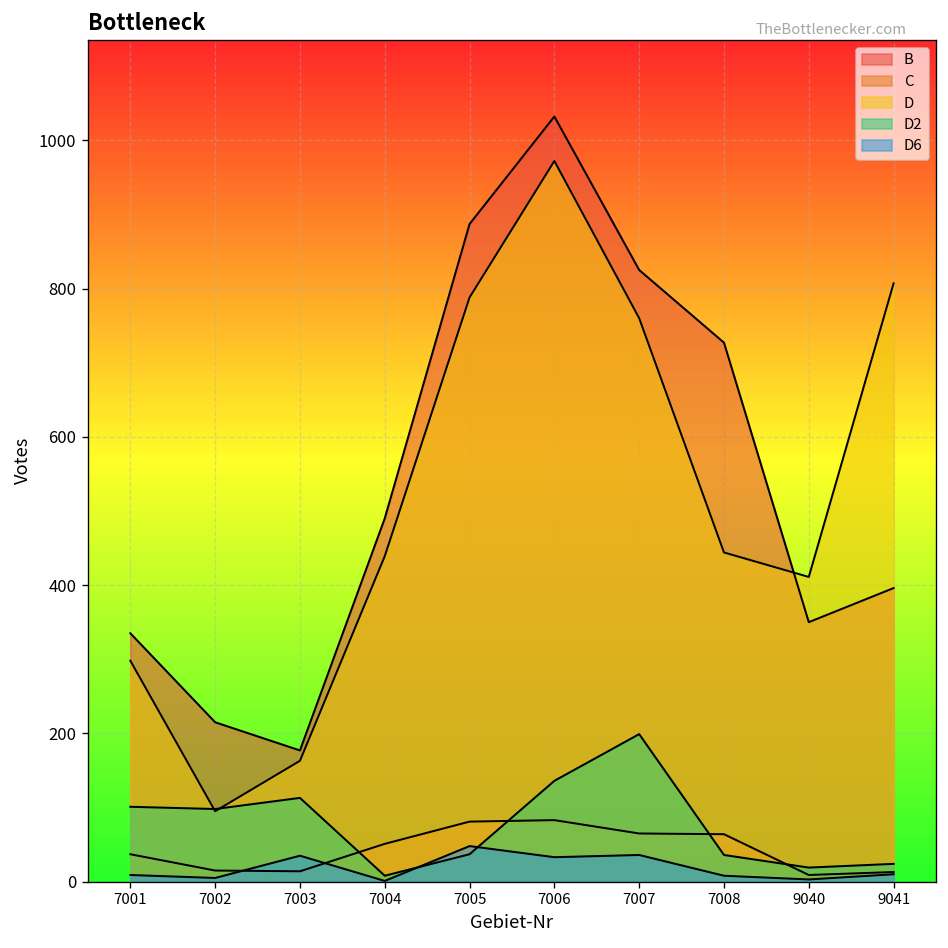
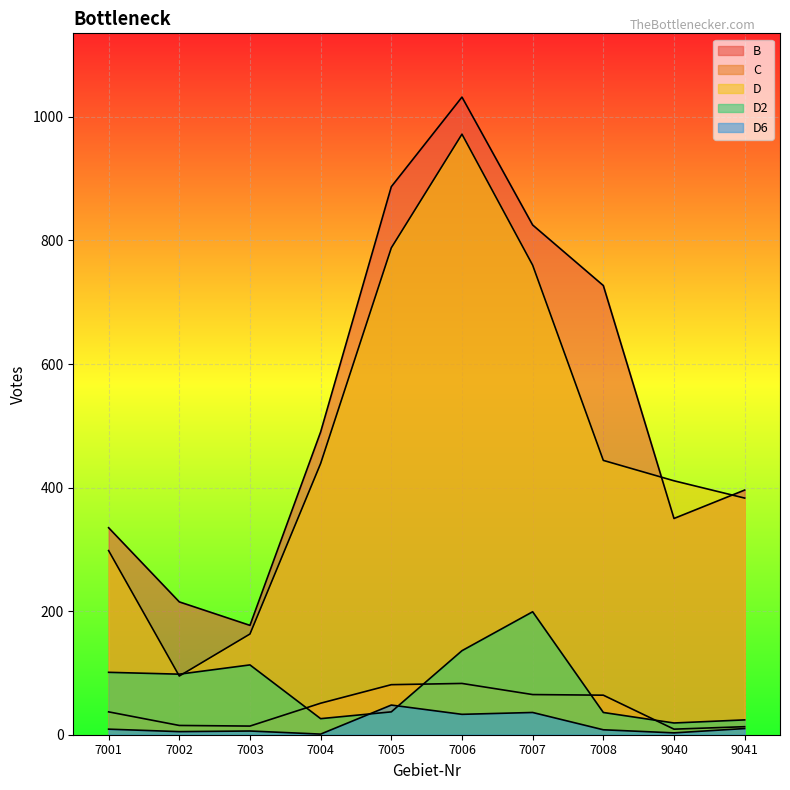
  {
    "D": {
      "7001": 300,
      "7003": 160,
      "7004": 440,
      "7005": 790,
      "7006": 970,
      "7007": 760,
      "7008": 440,
      "9040": 410,
-     "9041": 810
+     "9041": 380
    },
    "D2": {
      "7001": 100,
      "7003": 110,
-     "7004": 10,
+     "7004": 30,
      "7005": 40,
      "7006": 140,
      "7007": 200,
      "7008": 40,
      "9040": 20,
      "9041": 20
    },
    "D6": {
      "7001": 10,
      "7002": 10,
-     "7003": 40,
+     "7003": 10,
      "7004": 0,
      "7005": 50,
      "7006": 30,
      "7007": 40,
      "7008": 10,
      "9040": 0
    }
  }
